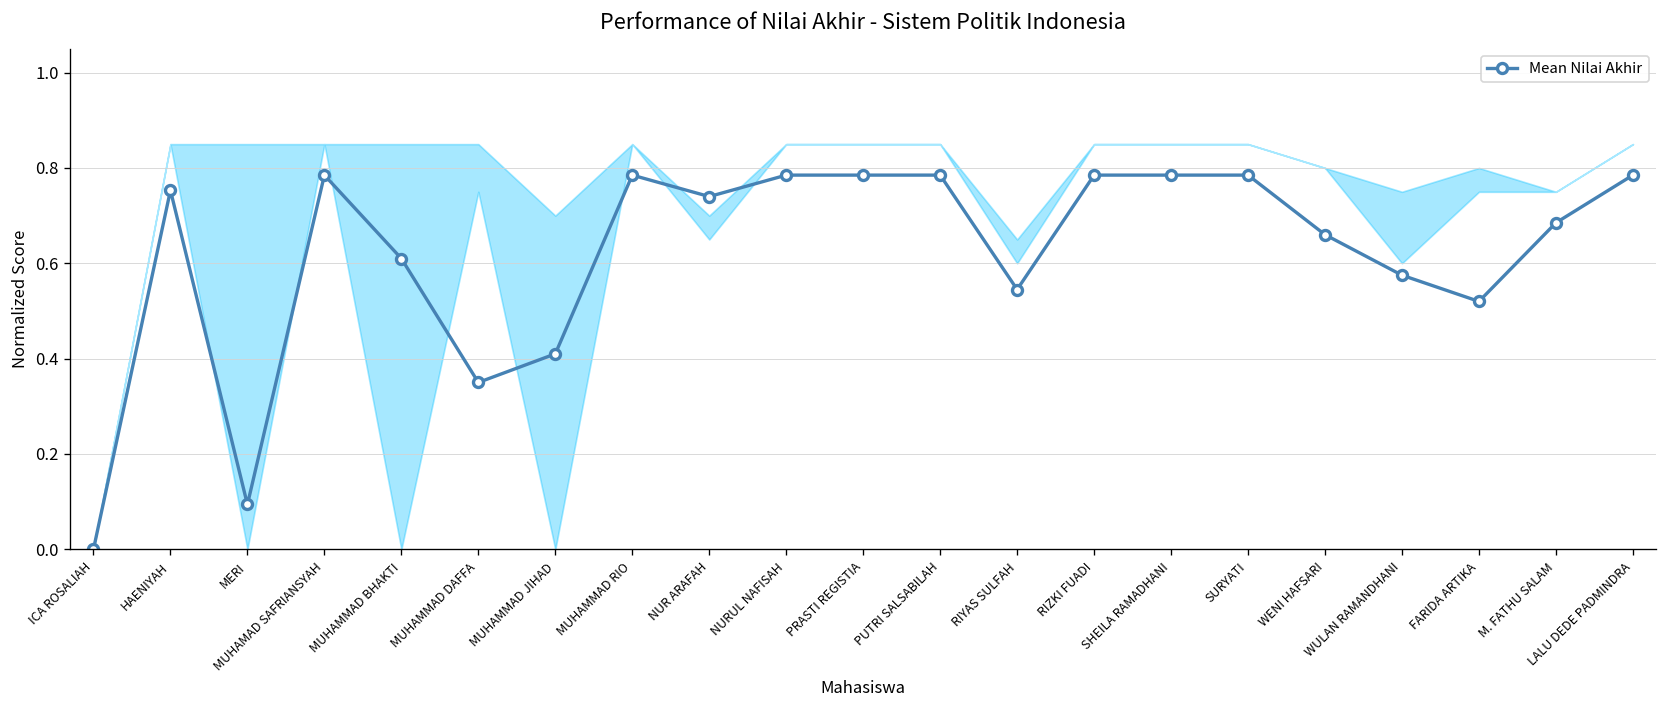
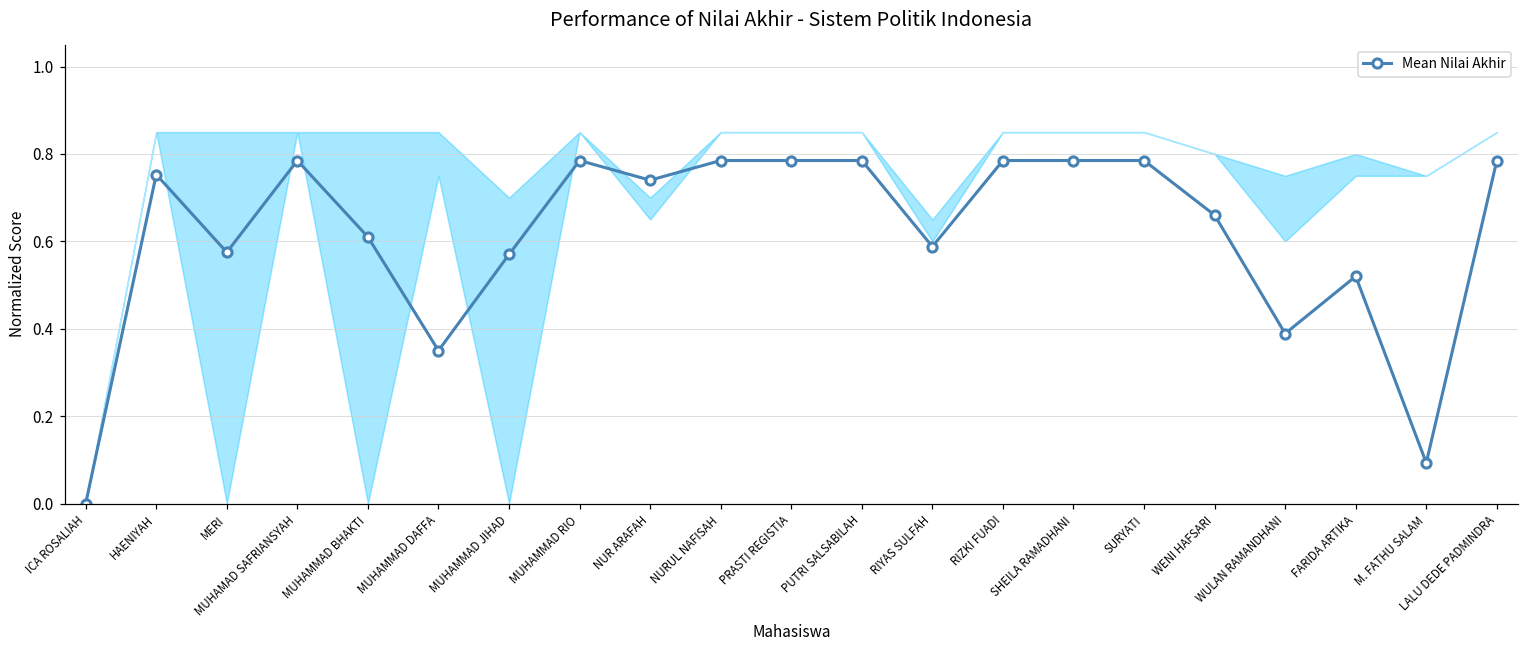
  {
    "Mean Nilai Akhir": {
      "HAENIYAH": 0.75,
-     "MERI": 0.09,
+     "MERI": 0.58,
      "MUHAMAD SAFRIANSYAH": 0.79,
      "MUHAMMAD BHAKTI": 0.61,
      "MUHAMMAD DAFFA": 0.35,
-     "MUHAMMAD JIHAD": 0.41,
+     "MUHAMMAD JIHAD": 0.57,
      "MUHAMMAD RIO": 0.79,
      "NUR ARAFAH": 0.74,
      "NURUL NAFISAH": 0.79,
      "PRASTI REGISTIA": 0.79,
      "PUTRI SALSABILAH": 0.79,
-     "RIYAS SULFAH": 0.55,
+     "RIYAS SULFAH": 0.59,
      "RIZKI FUADI": 0.79,
      "SHEILA RAMADHANI": 0.79,
      "SURYATI": 0.79,
      "WENI HAFSARI": 0.66,
-     "WULAN RAMANDHANI": 0.58,
+     "WULAN RAMANDHANI": 0.39,
      "FARIDA ARTIKA": 0.52,
-     "M. FATHU SALAM": 0.69,
+     "M. FATHU SALAM": 0.09,
      "LALU DEDE PADMINDRA": 0.79
    }
  }
